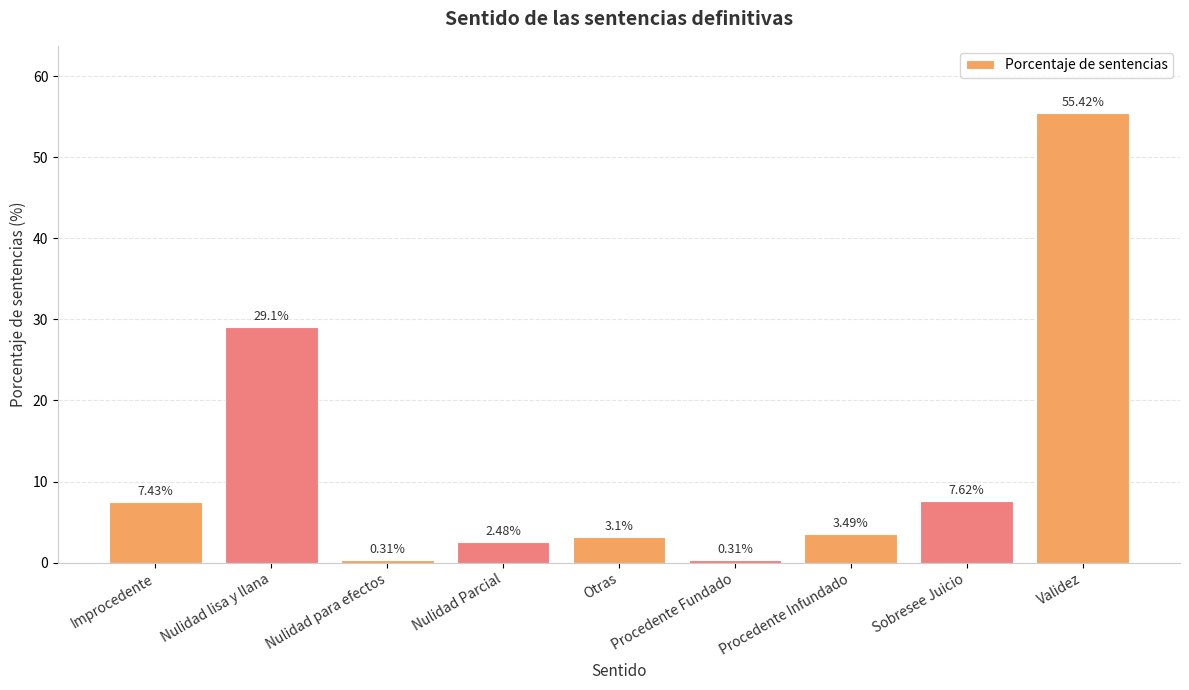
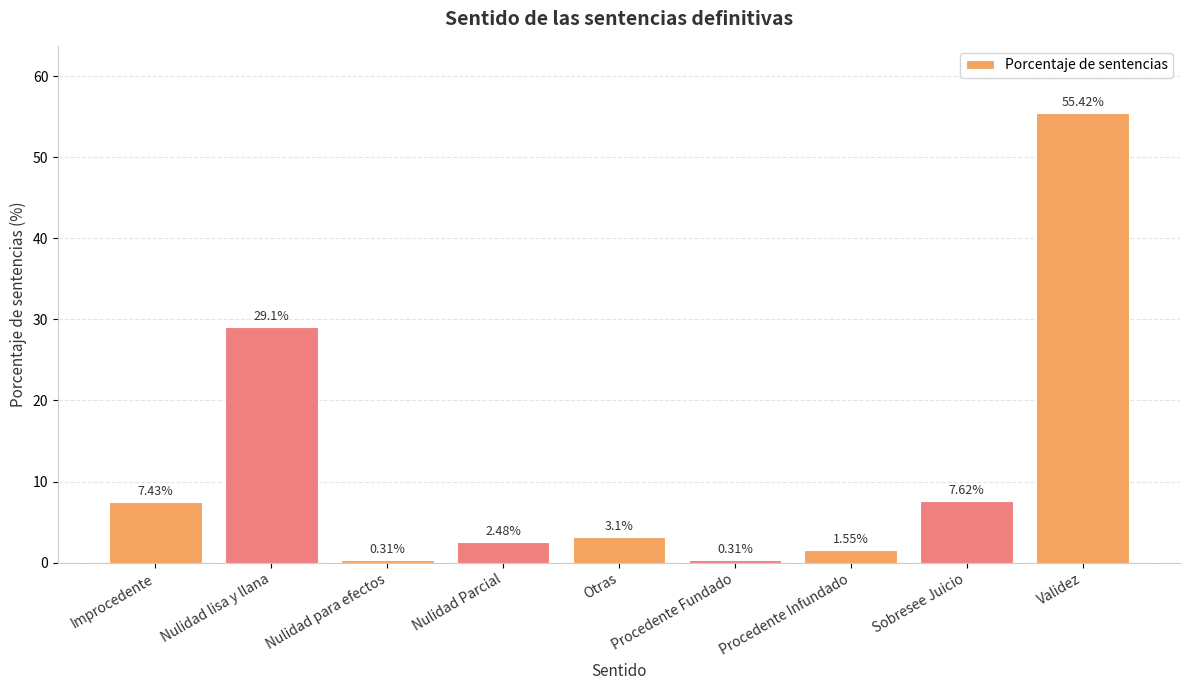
  {
    "Improcedente": "7.43%",
    "Nulidad lisa y llana": "29.1%",
    "Nulidad para efectos": "0.31%",
    "Nulidad Parcial": "2.48%",
    "Otras": "3.1%",
    "Procedente Fundado": "0.31%",
-   "Procedente Infundado": "3.49%",
+   "Procedente Infundado": "1.55%",
    "Sobresee Juicio": "7.62%",
    "Validez": "55.42%"
  }
